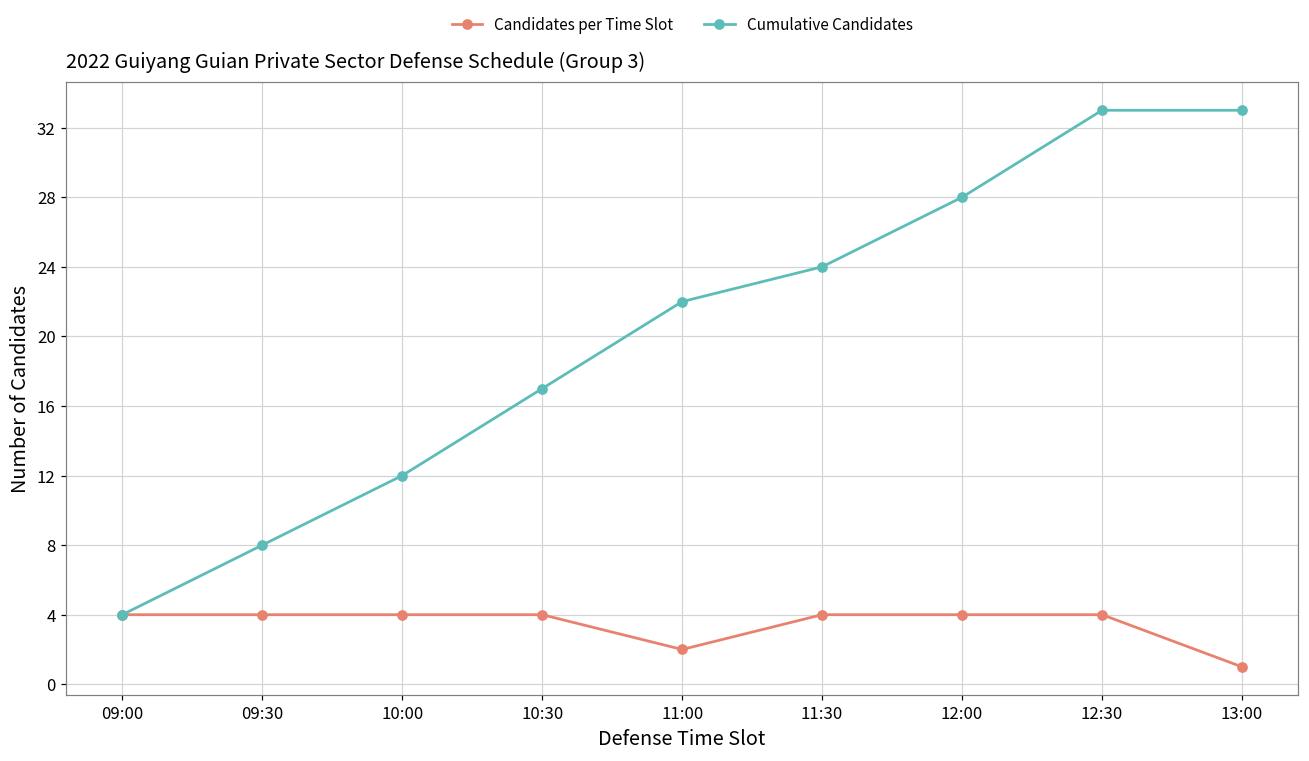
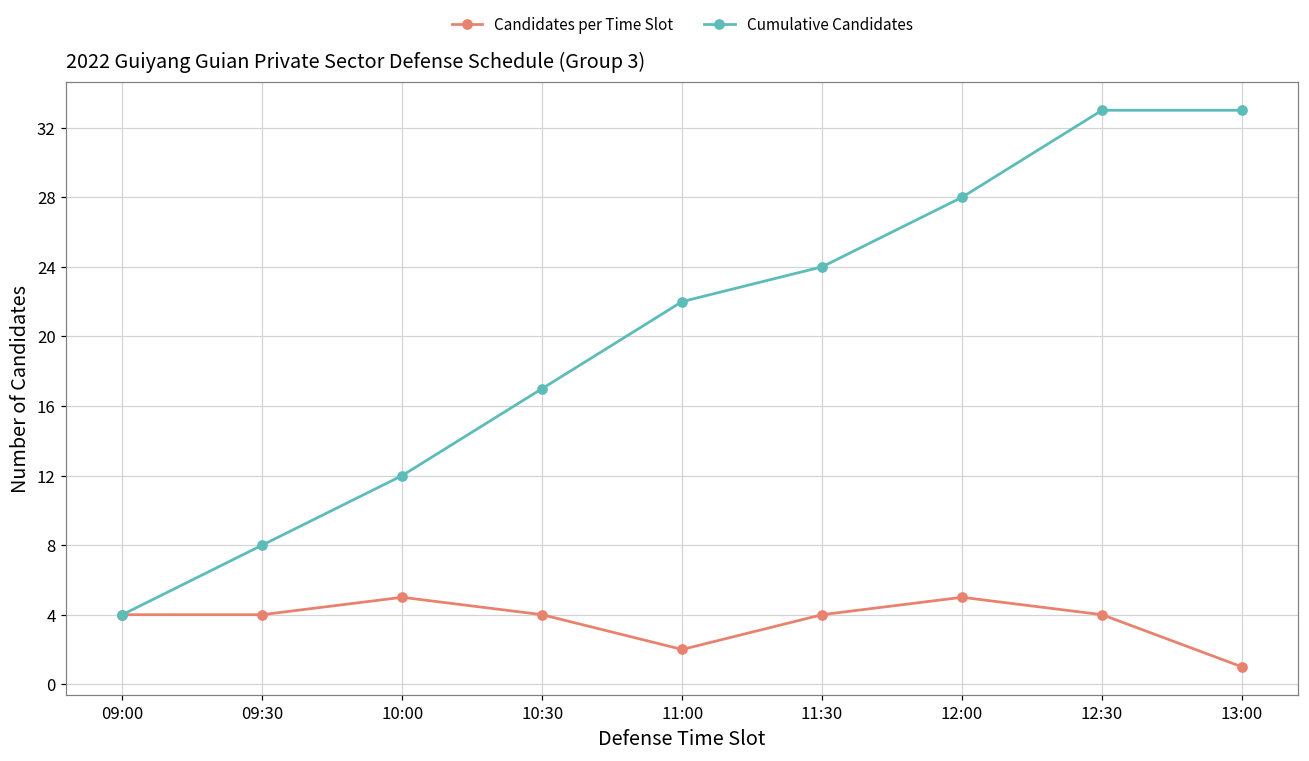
  {
    "Candidates per Time Slot": {
      "09:30": 4,
-     "10:00": 4,
+     "10:00": 5,
      "10:30": 4,
      "11:00": 2,
      "11:30": 4,
-     "12:00": 4,
+     "12:00": 5,
      "12:30": 4,
      "13:00": 1
    },
    "Cumulative Candidates": {
      "09:30": 8,
      "10:00": 12,
      "10:30": 17,
      "11:00": 22,
      "11:30": 24,
      "12:00": 28,
      "12:30": 33,
      "13:00": 33
    }
  }
